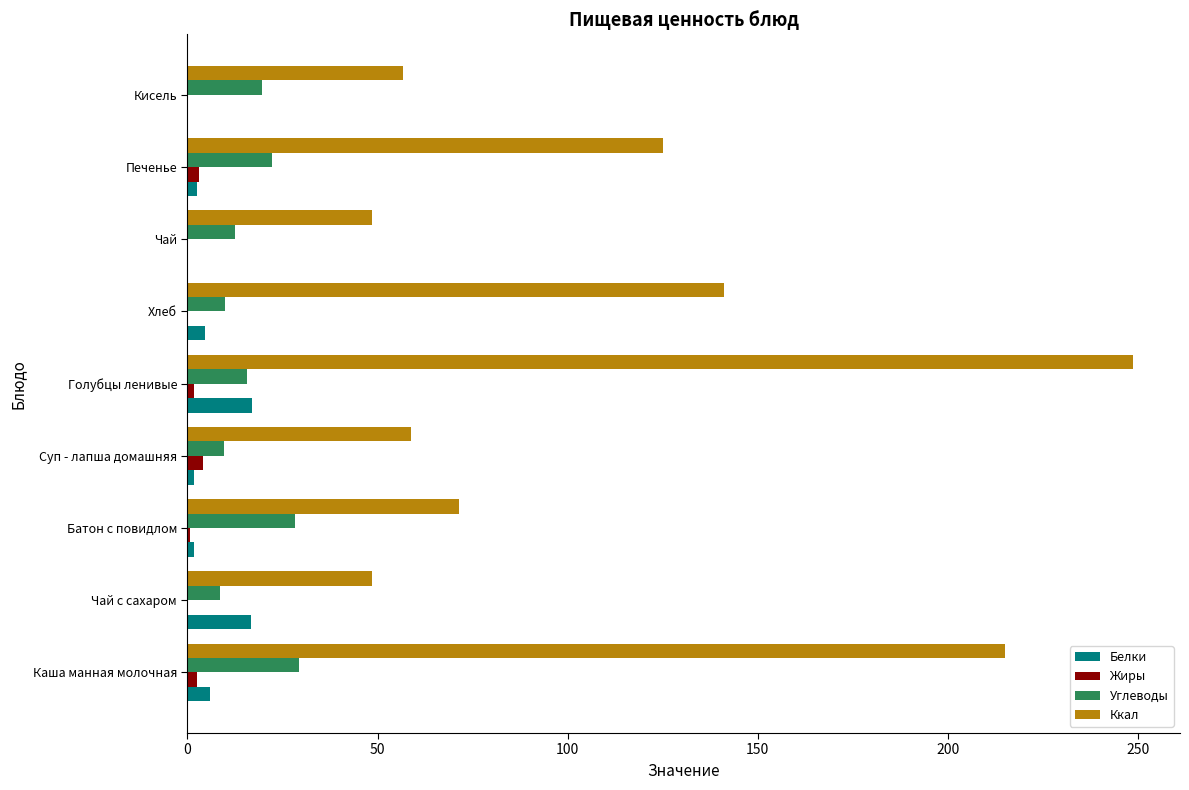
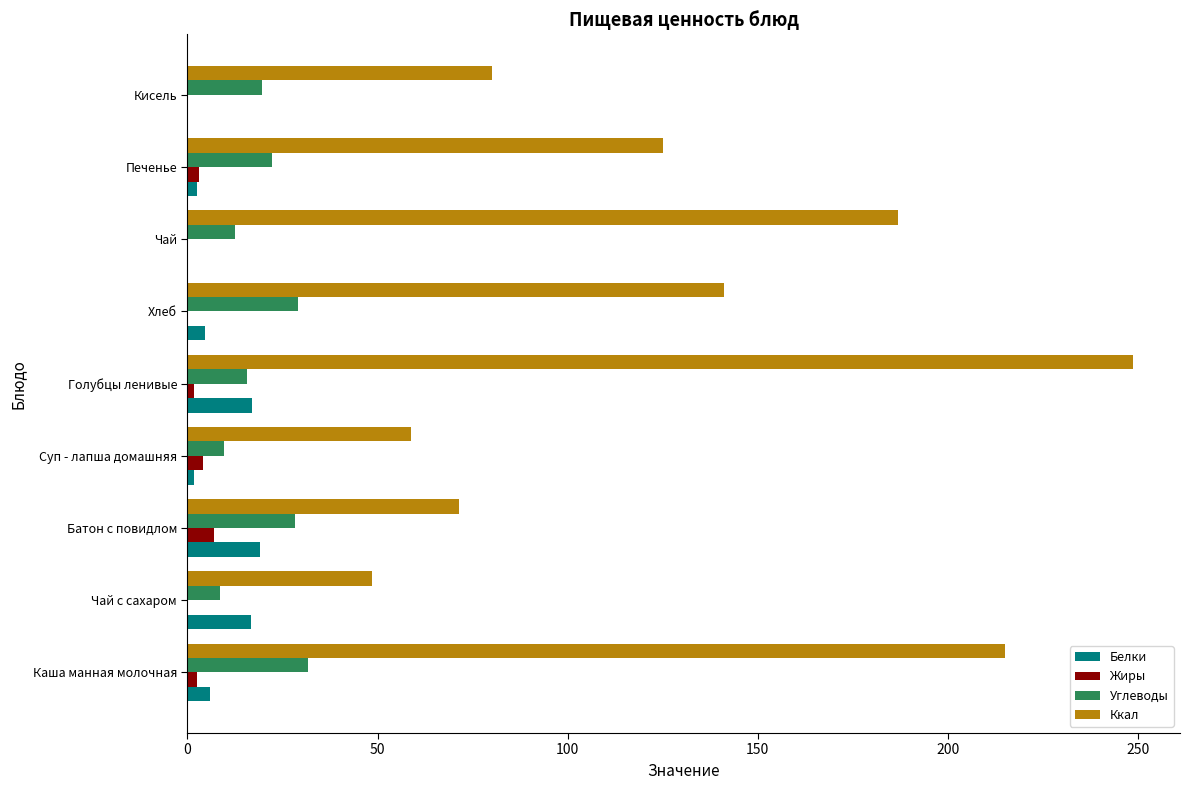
  {
    "Белки": {
      "Кисель": 0,
      "Печенье": 2,
      "Хлеб": 5,
      "Голубцы ленивые": 17,
      "Суп - лапша домашняя": 2,
-     "Батон с повидлом": 2,
+     "Батон с повидлом": 19,
      "Чай с сахаром": 17,
      "Каша манная молочная": 6
    },
    "Жиры": {
      "Кисель": 0,
      "Печенье": 3,
      "Чай": 0,
      "Хлеб": 0,
      "Голубцы ленивые": 2,
      "Суп - лапша домашняя": 4,
-     "Батон с повидлом": 1,
+     "Батон с повидлом": 7,
      "Чай с сахаром": 0,
      "Каша манная молочная": 2
    },
    "Углеводы": {
      "Кисель": 20,
      "Печенье": 22,
      "Чай": 12,
-     "Хлеб": 10,
+     "Хлеб": 29,
      "Голубцы ленивые": 16,
      "Суп - лапша домашняя": 10,
      "Батон с повидлом": 28,
      "Чай с сахаром": 9,
-     "Каша манная молочная": 29
+     "Каша манная молочная": 32
    },
    "Ккал": {
-     "Кисель": 57,
+     "Кисель": 80,
      "Печенье": 125,
-     "Чай": 49,
+     "Чай": 187,
      "Хлеб": 141,
      "Голубцы ленивые": 249,
      "Суп - лапша домашняя": 59,
      "Батон с повидлом": 71,
      "Чай с сахаром": 49,
      "Каша манная молочная": 215
    }
  }
